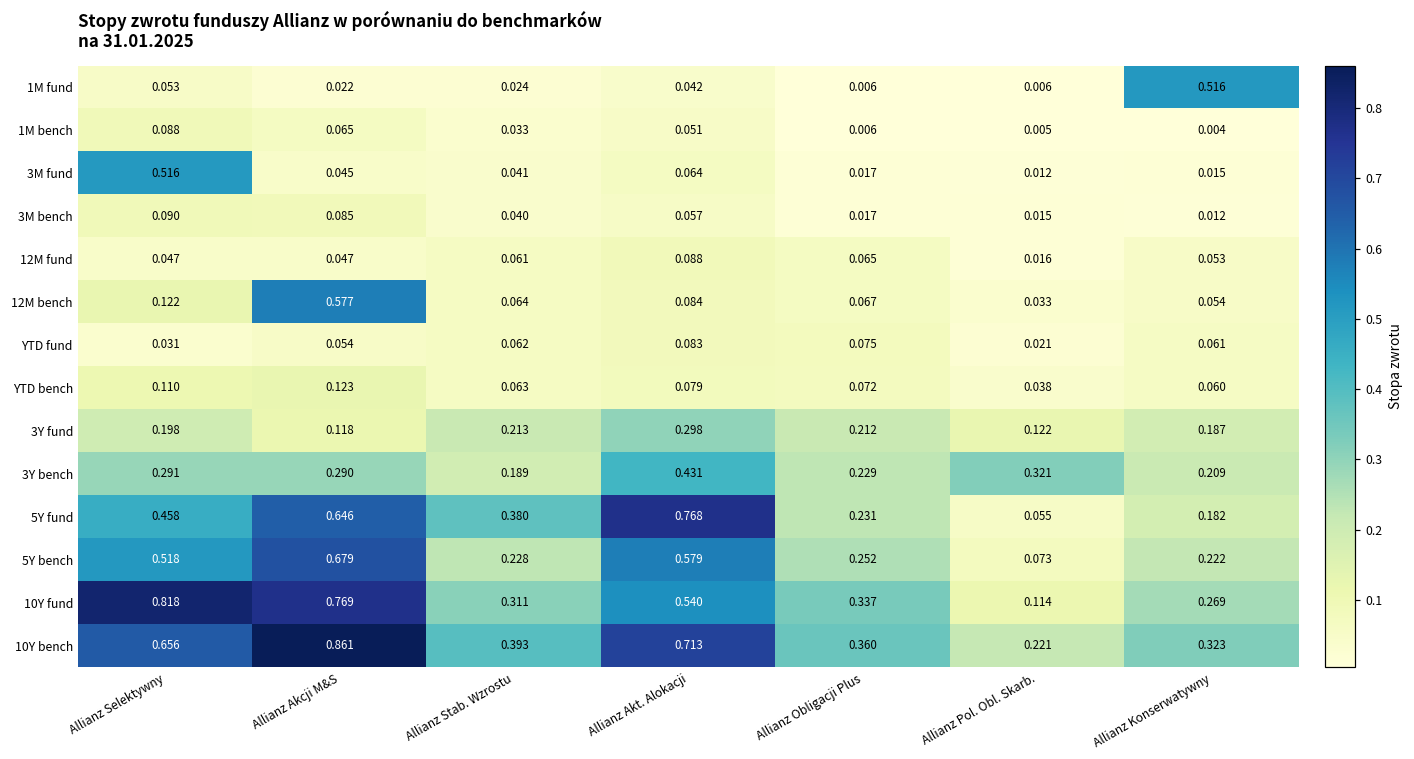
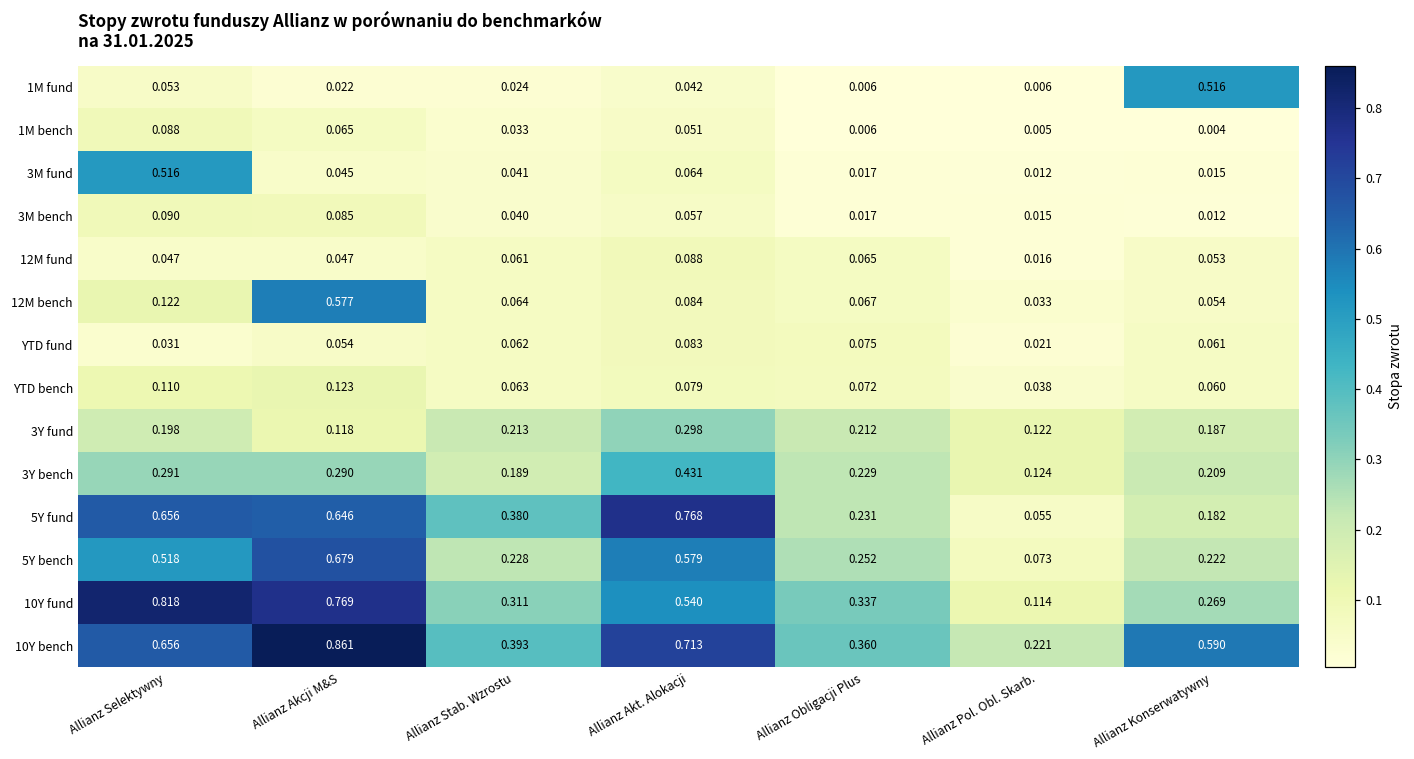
  {
    "1M fund": {
      "Allianz Selektywny": 0.053,
      "Allianz Akcji M&S": 0.022,
      "Allianz Stab. Wzrostu": 0.024,
      "Allianz Akt. Alokacji": 0.042,
      "Allianz Obligacji Plus": 0.006,
      "Allianz Pol. Obl. Skarb.": 0.006,
      "Allianz Konserwatywny": 0.516
    },
    "1M bench": {
      "Allianz Selektywny": 0.088,
      "Allianz Akcji M&S": 0.065,
      "Allianz Stab. Wzrostu": 0.033,
      "Allianz Akt. Alokacji": 0.051,
      "Allianz Obligacji Plus": 0.006,
      "Allianz Pol. Obl. Skarb.": 0.005,
      "Allianz Konserwatywny": 0.004
    },
    "3M fund": {
      "Allianz Selektywny": 0.516,
      "Allianz Akcji M&S": 0.045,
      "Allianz Stab. Wzrostu": 0.041,
      "Allianz Akt. Alokacji": 0.064,
      "Allianz Obligacji Plus": 0.017,
      "Allianz Pol. Obl. Skarb.": 0.012,
      "Allianz Konserwatywny": 0.015
    },
    "3M bench": {
      "Allianz Selektywny": 0.090,
      "Allianz Akcji M&S": 0.085,
      "Allianz Stab. Wzrostu": 0.040,
      "Allianz Akt. Alokacji": 0.057,
      "Allianz Obligacji Plus": 0.017,
      "Allianz Pol. Obl. Skarb.": 0.015,
      "Allianz Konserwatywny": 0.012
    },
    "12M fund": {
      "Allianz Selektywny": 0.047,
      "Allianz Akcji M&S": 0.047,
      "Allianz Stab. Wzrostu": 0.061,
      "Allianz Akt. Alokacji": 0.088,
      "Allianz Obligacji Plus": 0.065,
      "Allianz Pol. Obl. Skarb.": 0.016,
      "Allianz Konserwatywny": 0.053
    },
    "12M bench": {
      "Allianz Selektywny": 0.122,
      "Allianz Akcji M&S": 0.577,
      "Allianz Stab. Wzrostu": 0.064,
      "Allianz Akt. Alokacji": 0.084,
      "Allianz Obligacji Plus": 0.067,
      "Allianz Pol. Obl. Skarb.": 0.033,
      "Allianz Konserwatywny": 0.054
    },
    "YTD fund": {
      "Allianz Selektywny": 0.031,
      "Allianz Akcji M&S": 0.054,
      "Allianz Stab. Wzrostu": 0.062,
      "Allianz Akt. Alokacji": 0.083,
      "Allianz Obligacji Plus": 0.075,
      "Allianz Pol. Obl. Skarb.": 0.021,
      "Allianz Konserwatywny": 0.061
    },
    "YTD bench": {
      "Allianz Selektywny": 0.110,
      "Allianz Akcji M&S": 0.123,
      "Allianz Stab. Wzrostu": 0.063,
      "Allianz Akt. Alokacji": 0.079,
      "Allianz Obligacji Plus": 0.072,
      "Allianz Pol. Obl. Skarb.": 0.038,
      "Allianz Konserwatywny": 0.060
    },
    "3Y fund": {
      "Allianz Selektywny": 0.198,
      "Allianz Akcji M&S": 0.118,
      "Allianz Stab. Wzrostu": 0.213,
      "Allianz Akt. Alokacji": 0.298,
      "Allianz Obligacji Plus": 0.212,
      "Allianz Pol. Obl. Skarb.": 0.122,
      "Allianz Konserwatywny": 0.187
    },
    "3Y bench": {
      "Allianz Selektywny": 0.291,
      "Allianz Akcji M&S": 0.290,
      "Allianz Stab. Wzrostu": 0.189,
      "Allianz Akt. Alokacji": 0.431,
      "Allianz Obligacji Plus": 0.229,
-     "Allianz Pol. Obl. Skarb.": 0.321,
+     "Allianz Pol. Obl. Skarb.": 0.124,
      "Allianz Konserwatywny": 0.209
    },
    "5Y fund": {
-     "Allianz Selektywny": 0.458,
+     "Allianz Selektywny": 0.656,
      "Allianz Akcji M&S": 0.646,
      "Allianz Stab. Wzrostu": 0.380,
      "Allianz Akt. Alokacji": 0.768,
      "Allianz Obligacji Plus": 0.231,
      "Allianz Pol. Obl. Skarb.": 0.055,
      "Allianz Konserwatywny": 0.182
    },
    "5Y bench": {
      "Allianz Selektywny": 0.518,
      "Allianz Akcji M&S": 0.679,
      "Allianz Stab. Wzrostu": 0.228,
      "Allianz Akt. Alokacji": 0.579,
      "Allianz Obligacji Plus": 0.252,
      "Allianz Pol. Obl. Skarb.": 0.073,
      "Allianz Konserwatywny": 0.222
    },
    "10Y fund": {
      "Allianz Selektywny": 0.818,
      "Allianz Akcji M&S": 0.769,
      "Allianz Stab. Wzrostu": 0.311,
      "Allianz Akt. Alokacji": 0.540,
      "Allianz Obligacji Plus": 0.337,
      "Allianz Pol. Obl. Skarb.": 0.114,
      "Allianz Konserwatywny": 0.269
    },
    "10Y bench": {
      "Allianz Selektywny": 0.656,
      "Allianz Akcji M&S": 0.861,
      "Allianz Stab. Wzrostu": 0.393,
      "Allianz Akt. Alokacji": 0.713,
      "Allianz Obligacji Plus": 0.360,
      "Allianz Pol. Obl. Skarb.": 0.221,
-     "Allianz Konserwatywny": 0.323
+     "Allianz Konserwatywny": 0.590
    }
  }
